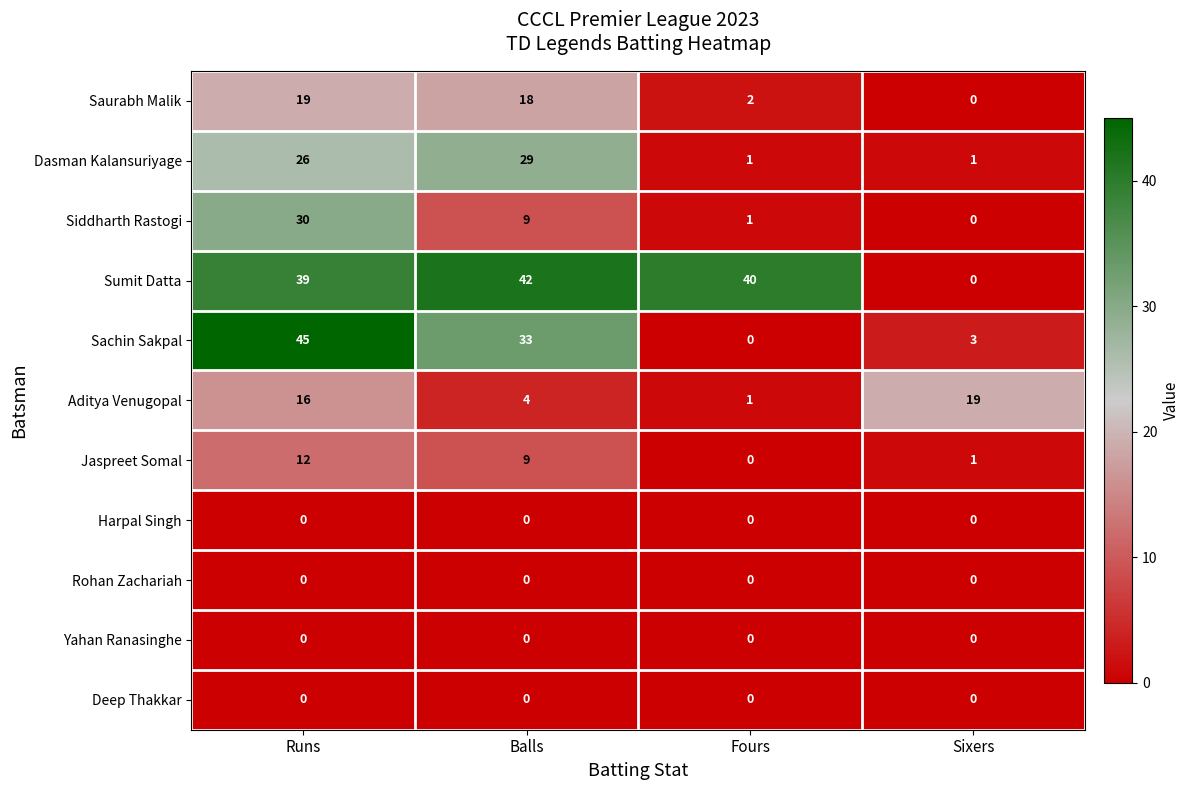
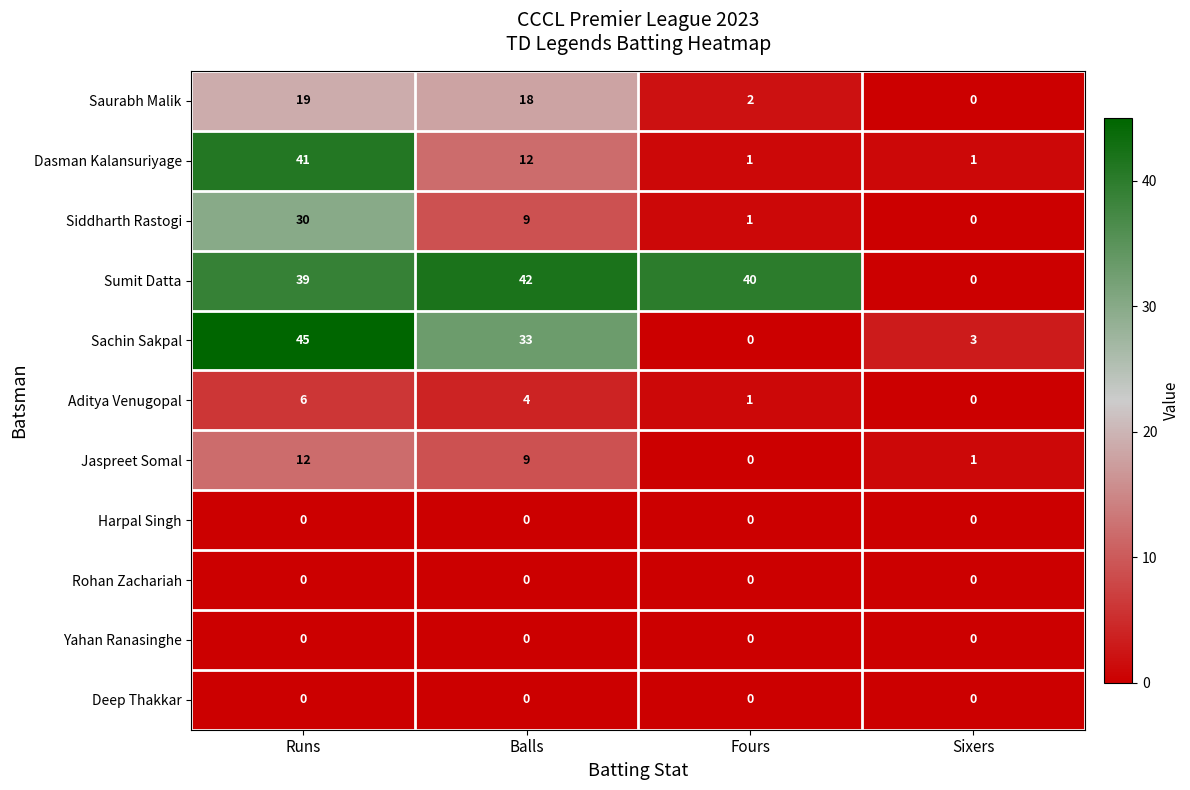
  {
    "Saurabh Malik": {
      "Runs": 19,
      "Balls": 18,
      "Fours": 2,
      "Sixers": 0
    },
    "Dasman Kalansuriyage": {
-     "Runs": 26,
-     "Balls": 29,
+     "Runs": 41,
+     "Balls": 12,
      "Fours": 1,
      "Sixers": 1
    },
    "Siddharth Rastogi": {
      "Runs": 30,
      "Balls": 9,
      "Fours": 1,
      "Sixers": 0
    },
    "Sumit Datta": {
      "Runs": 39,
      "Balls": 42,
      "Fours": 40,
      "Sixers": 0
    },
    "Sachin Sakpal": {
      "Runs": 45,
      "Balls": 33,
      "Fours": 0,
      "Sixers": 3
    },
    "Aditya Venugopal": {
-     "Runs": 16,
+     "Runs": 6,
      "Balls": 4,
      "Fours": 1,
-     "Sixers": 19
+     "Sixers": 0
    },
    "Jaspreet Somal": {
      "Runs": 12,
      "Balls": 9,
      "Fours": 0,
      "Sixers": 1
    },
    "Harpal Singh": {
      "Runs": 0,
      "Balls": 0,
      "Fours": 0,
      "Sixers": 0
    },
    "Rohan Zachariah": {
      "Runs": 0,
      "Balls": 0,
      "Fours": 0,
      "Sixers": 0
    },
    "Yahan Ranasinghe": {
      "Runs": 0,
      "Balls": 0,
      "Fours": 0,
      "Sixers": 0
    },
    "Deep Thakkar": {
      "Runs": 0,
      "Balls": 0,
      "Fours": 0,
      "Sixers": 0
    }
  }
